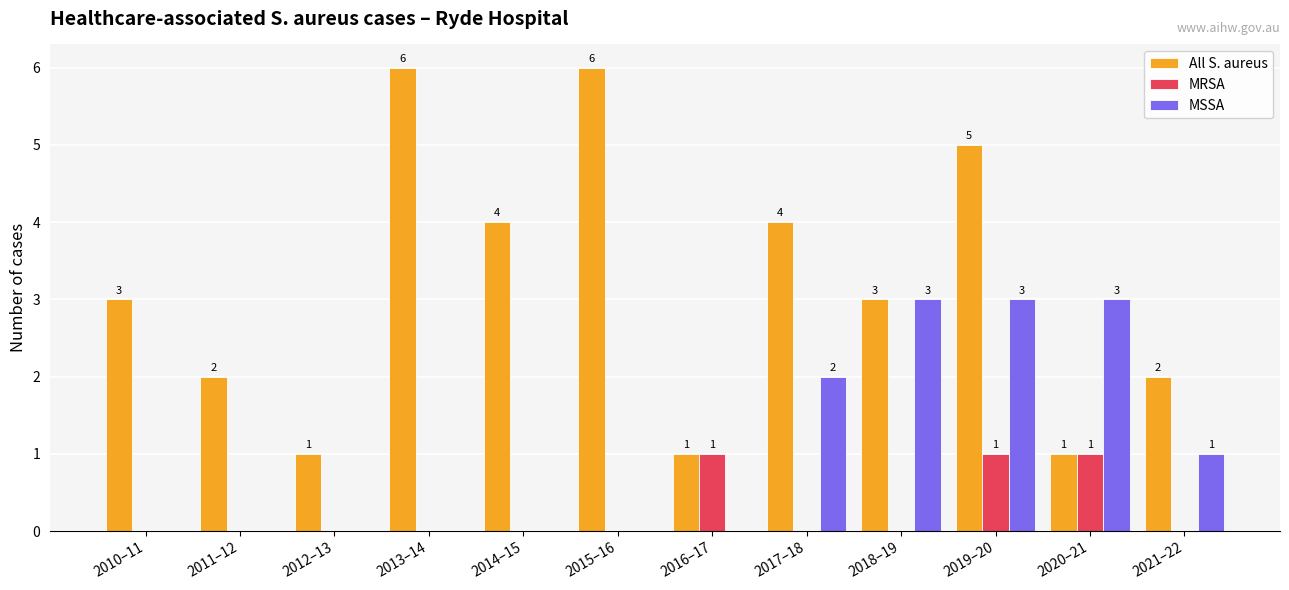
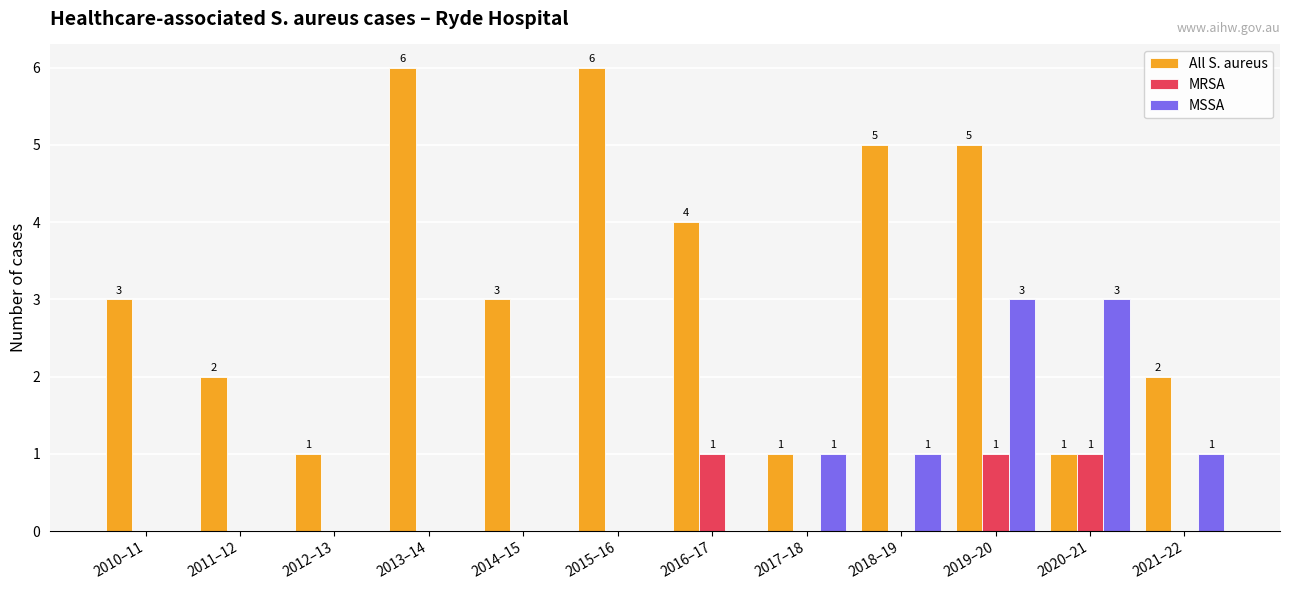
  {
    "All S. aureus": {
      "2010–11": 3,
      "2011–12": 2,
      "2012–13": 1,
      "2013–14": 6,
-     "2014–15": 4,
+     "2014–15": 3,
      "2015–16": 6,
-     "2016–17": 1,
-     "2017–18": 4,
-     "2018–19": 3,
+     "2016–17": 4,
+     "2017–18": 1,
+     "2018–19": 5,
      "2019–20": 5,
      "2020–21": 1,
      "2021–22": 2
    },
    "MRSA": {
      "2016–17": 1,
      "2019–20": 1,
      "2020–21": 1
    },
    "MSSA": {
-     "2017–18": 2,
-     "2018–19": 3,
+     "2017–18": 1,
+     "2018–19": 1,
      "2019–20": 3,
      "2020–21": 3,
      "2021–22": 1
    }
  }
